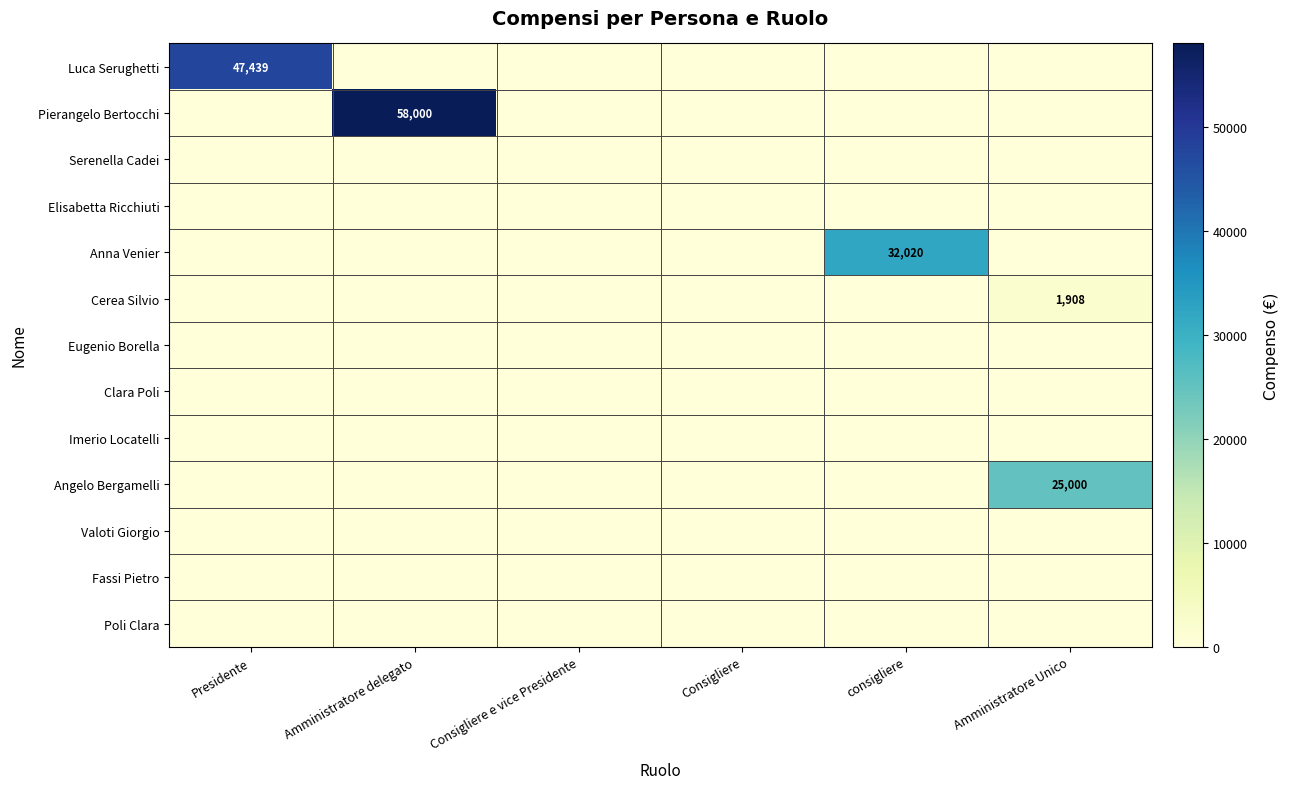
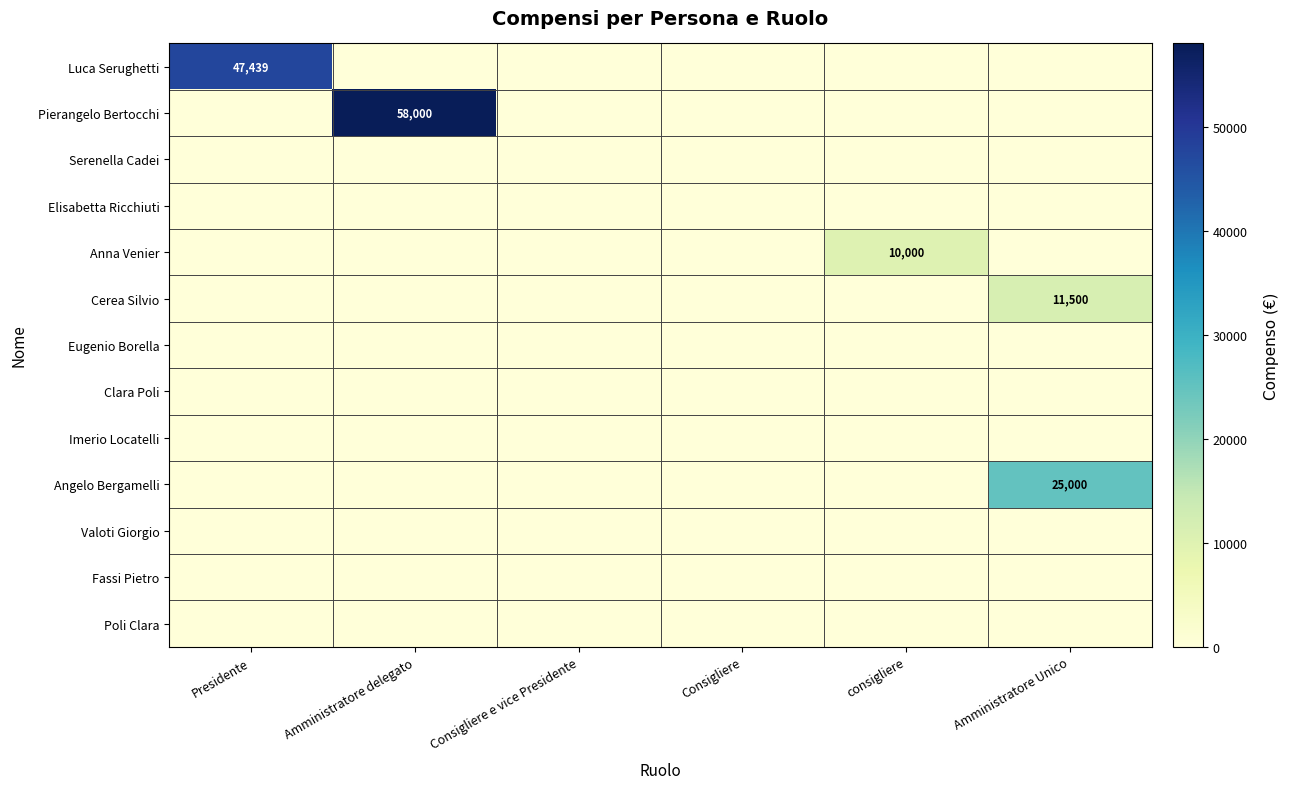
  {
    "Luca Serughetti": {
      "Presidente": "47,439"
    },
    "Pierangelo Bertocchi": {
      "Amministratore delegato": "58,000"
    },
    "Anna Venier": {
-     "consigliere": "32,020"
+     "consigliere": "10,000"
    },
    "Cerea Silvio": {
-     "Amministratore Unico": "1,908"
+     "Amministratore Unico": "11,500"
    },
    "Angelo Bergamelli": {
      "Amministratore Unico": "25,000"
    }
  }
